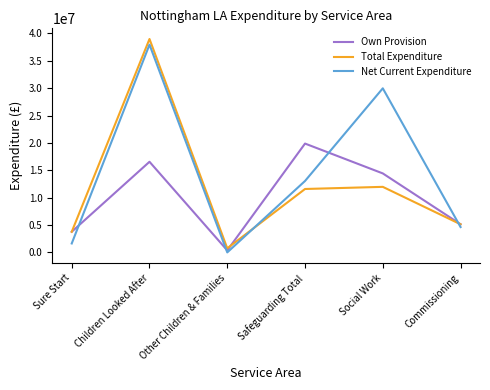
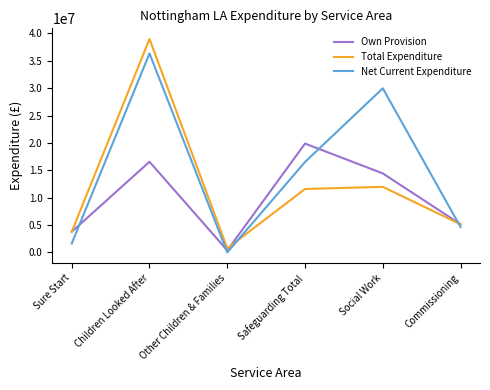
  {
    "Own Provision": {
      "Children Looked After": 17000000,
      "Safeguarding Total": 20000000,
      "Social Work": 14000000
    },
    "Total Expenditure": {
      "Children Looked After": 39000000,
      "Safeguarding Total": 12000000,
      "Social Work": 12000000
    },
    "Net Current Expenditure": {
      "Sure Start": 2000000,
-     "Children Looked After": 38000000,
-     "Safeguarding Total": 13000000,
+     "Children Looked After": 36000000,
+     "Safeguarding Total": 17000000,
      "Social Work": 30000000,
      "Commissioning": 5000000
    }
  }
